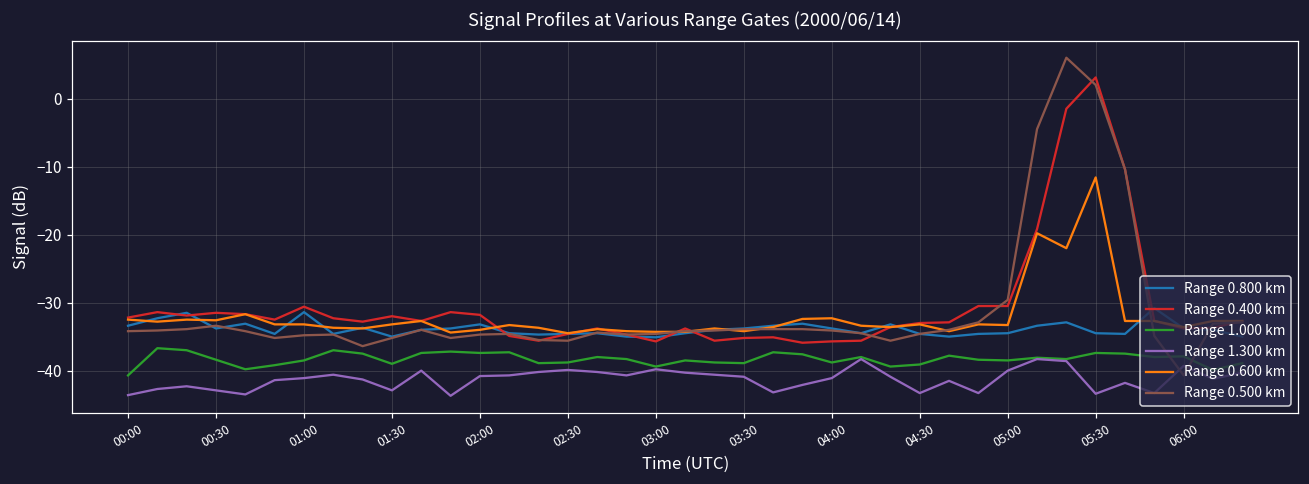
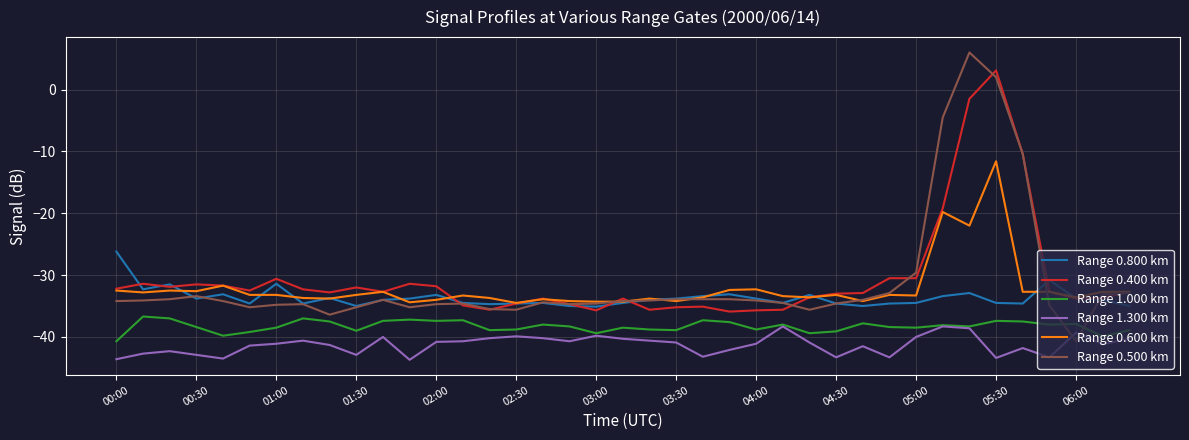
  {
    "Range 0.800 km": {
-     "00:00": -33,
+     "00:00": -26,
      "01:00": -31,
      "02:00": -33,
      "03:00": -35,
      "05:00": -35,
      "05:30": -35
    },
    "Range 0.400 km": {
      "00:30": -32,
      "01:00": -31,
      "01:30": -32,
      "02:00": -32,
      "03:00": -36,
      "03:30": -35,
      "04:00": -36,
      "05:00": -31,
      "05:30": 3
    },
    "Range 1.000 km": {
      "00:00": -41,
      "00:30": -38,
      "01:00": -39,
      "01:30": -39,
      "02:00": -37,
      "02:30": -39,
      "03:30": -39,
      "04:00": -39,
      "04:30": -39,
      "05:00": -39,
      "05:30": -37
    },
    "Range 1.300 km": {
      "00:00": -44,
      "00:30": -43,
      "01:00": -41,
      "01:30": -43,
      "02:00": -41,
      "02:30": -40,
      "03:30": -41,
      "04:00": -41,
      "04:30": -43,
      "05:00": -40,
      "05:30": -43
    },
    "Range 0.600 km": {
      "00:30": -33,
      "01:00": -33,
      "01:30": -33,
      "02:00": -34,
      "04:00": -32,
      "05:00": -33,
      "05:30": -12
    },
    "Range 0.500 km": {
      "00:00": -34,
      "01:00": -35,
      "02:00": -35,
      "02:30": -36,
      "05:00": -30,
      "05:30": 2
    }
  }
